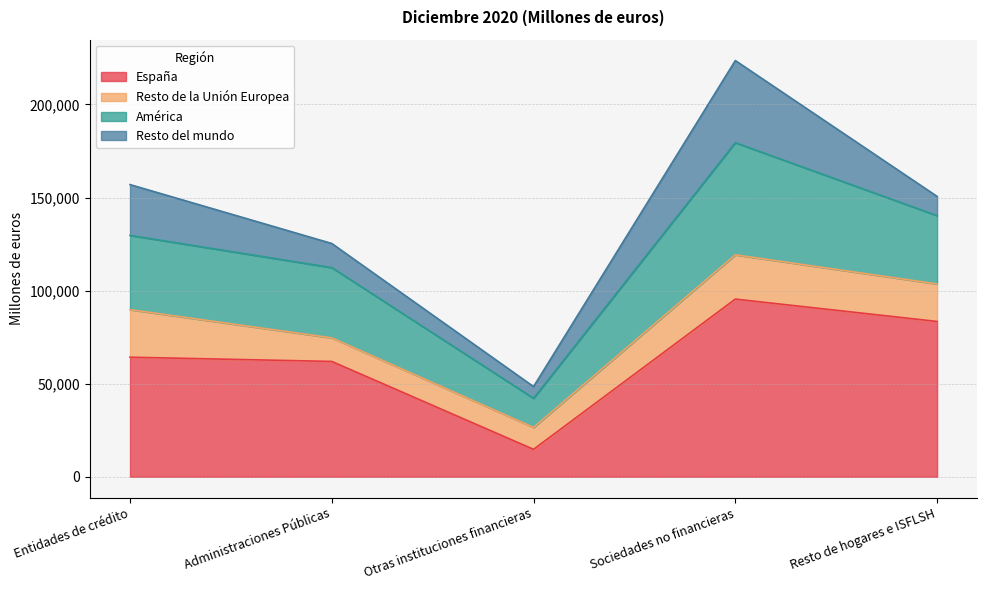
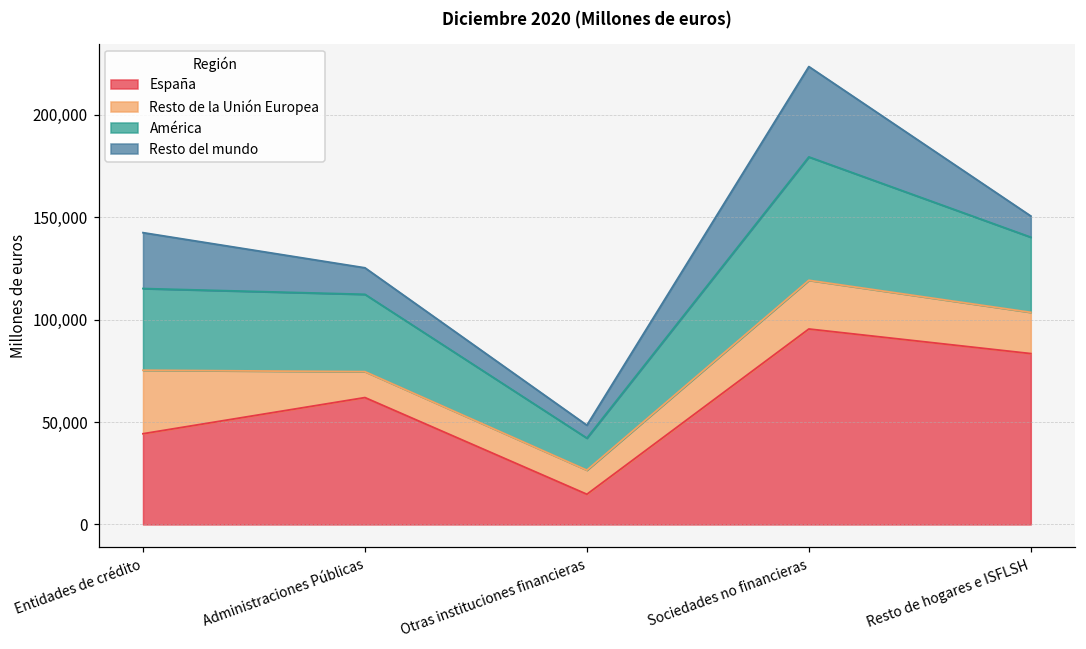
  {
    "España": {
-     "Entidades de crédito": "64,000",
+     "Entidades de crédito": "44,000",
      "Administraciones Públicas": "62,000",
      "Otras instituciones financieras": "15,000",
      "Sociedades no financieras": "95,000",
      "Resto de hogares e ISFLSH": "83,000"
    },
    "Resto de la Unión Europea": {
-     "Entidades de crédito": "26,000",
+     "Entidades de crédito": "31,000",
      "Administraciones Públicas": "13,000",
      "Otras instituciones financieras": "12,000",
      "Sociedades no financieras": "24,000",
      "Resto de hogares e ISFLSH": "20,000"
    }
  }
